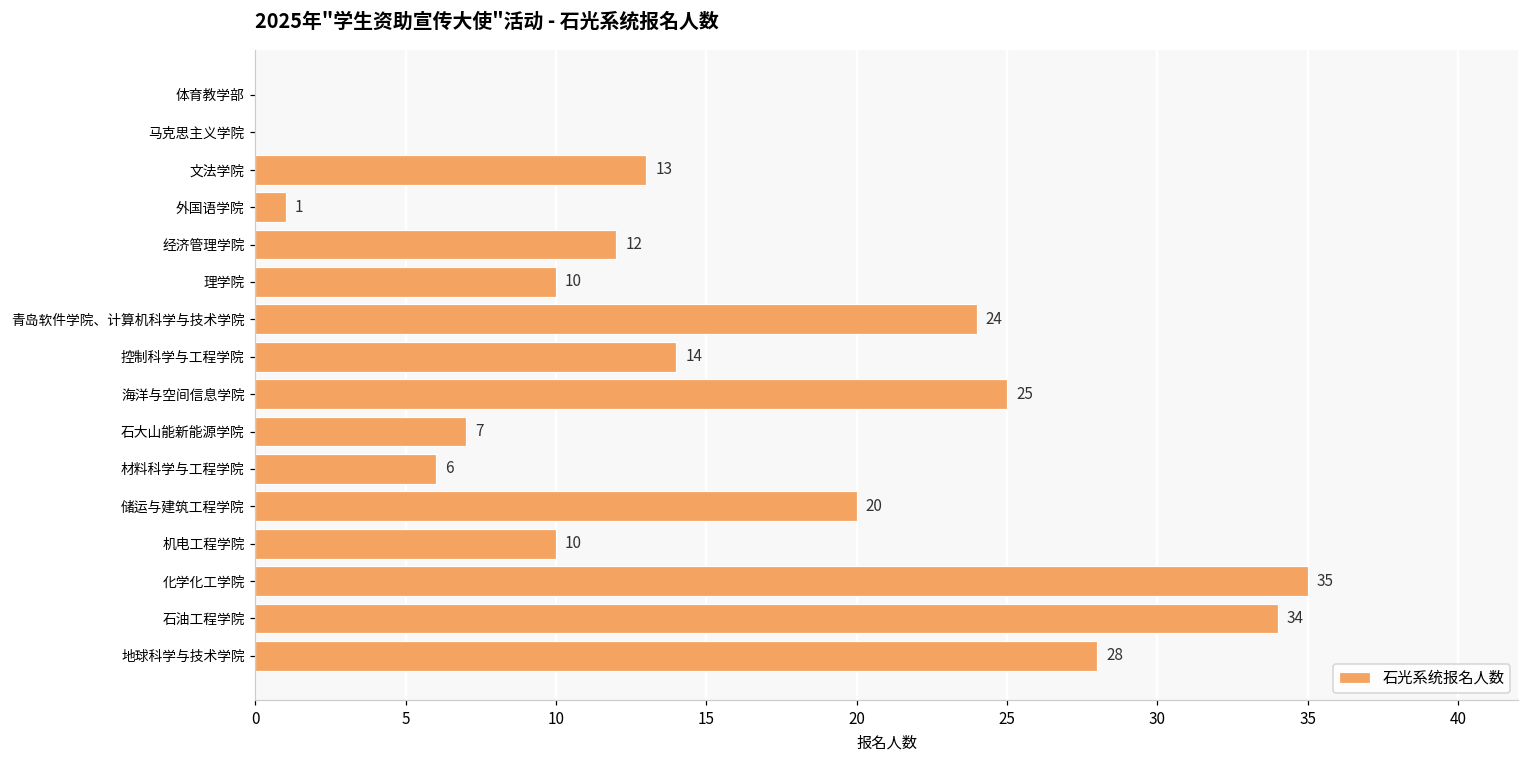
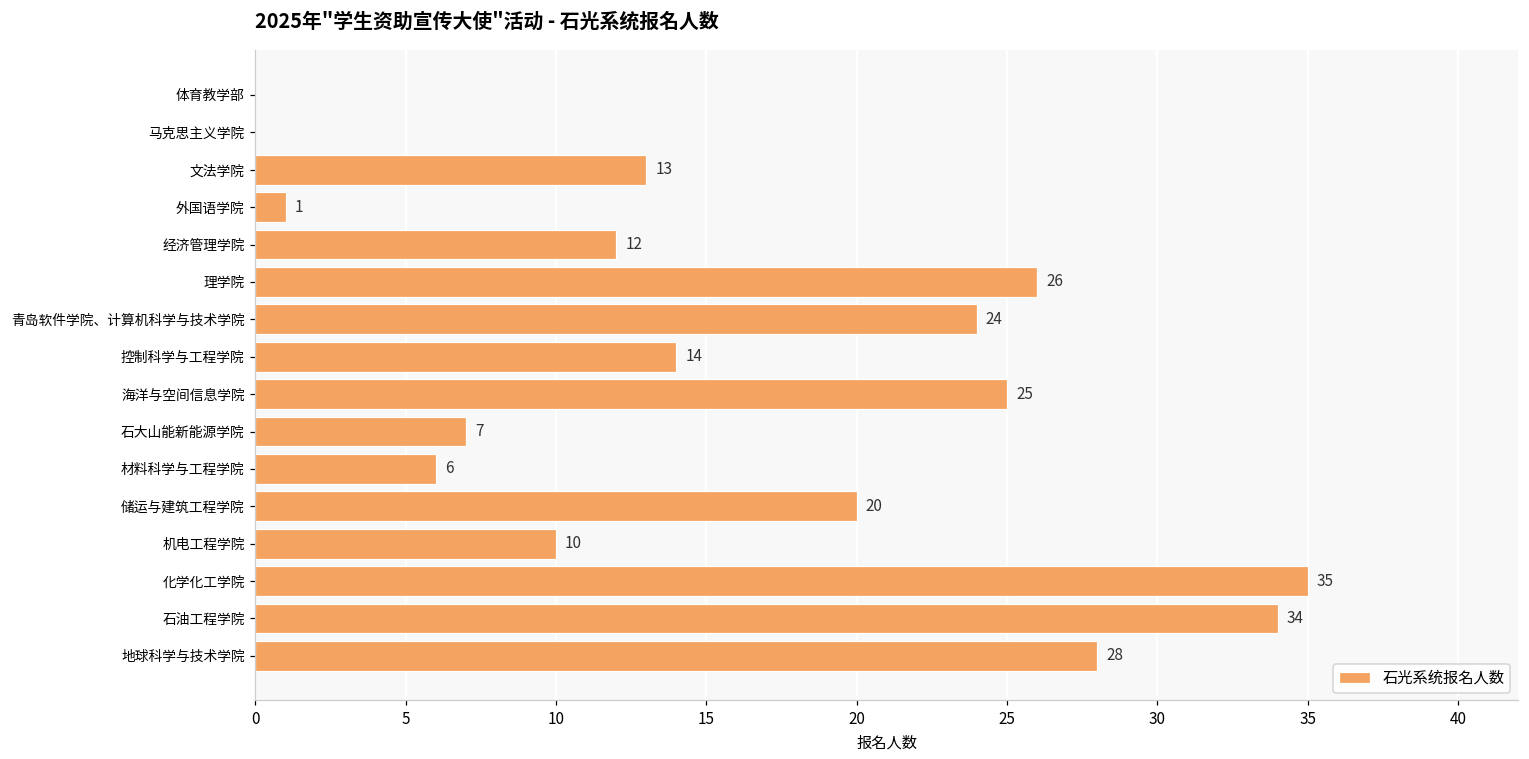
  {
    "文法学院": 13,
    "外国语学院": 1,
    "经济管理学院": 12,
-   "理学院": 10,
+   "理学院": 26,
    "青岛软件学院、计算机科学与技术学院": 24,
    "控制科学与工程学院": 14,
    "海洋与空间信息学院": 25,
    "石大山能新能源学院": 7,
    "材料科学与工程学院": 6,
    "储运与建筑工程学院": 20,
    "机电工程学院": 10,
    "化学化工学院": 35,
    "石油工程学院": 34,
    "地球科学与技术学院": 28
  }
